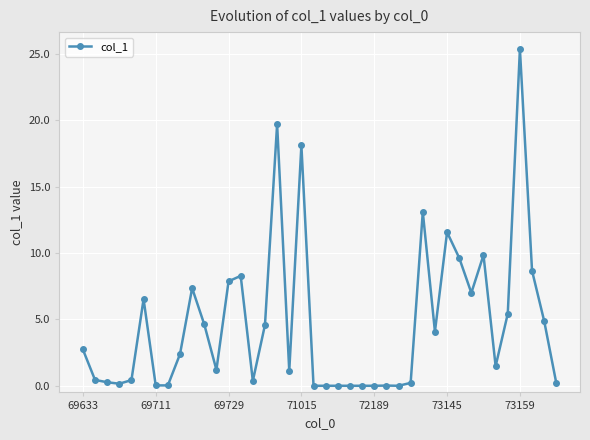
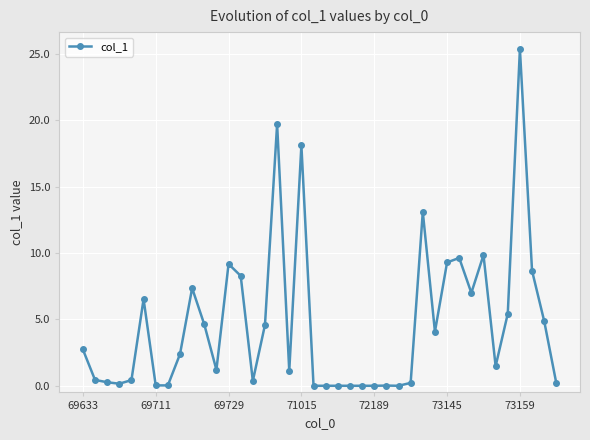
  {
    "69633": 2.7,
    "69711": 0.0,
-   "69729": 7.9,
+   "69729": 9.2,
    "71015": 18.1,
    "72189": 0.0,
-   "73145": 11.6,
+   "73145": 9.3,
    "73159": 25.4
  }
